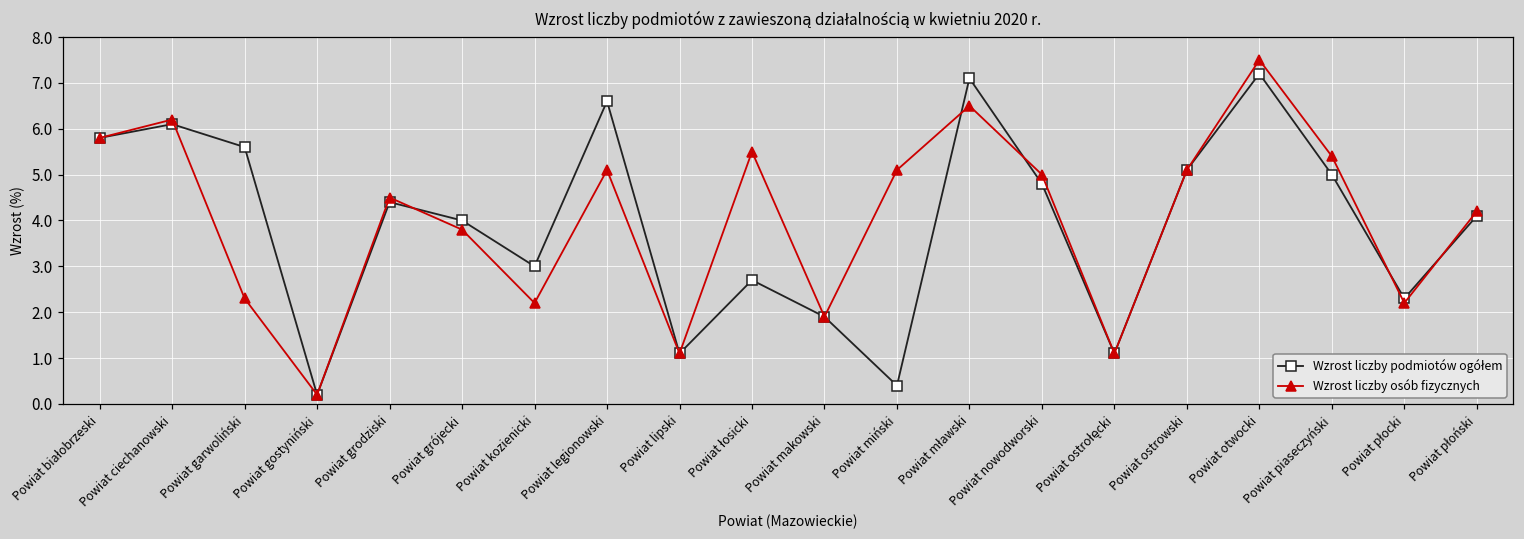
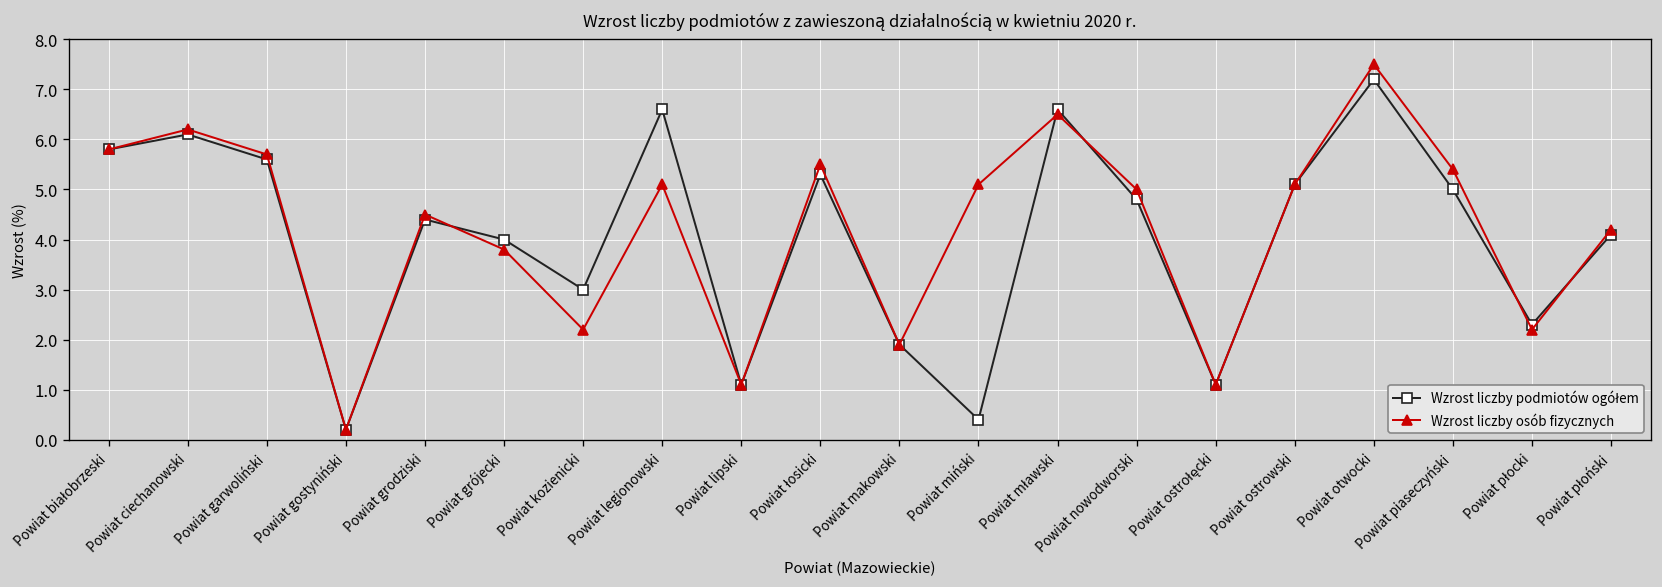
  {
    "Wzrost liczby podmiotów ogółem": {
      "Powiat ciechanowski": 6.1,
      "Powiat garwoliński": 5.6,
      "Powiat grodziski": 4.4,
      "Powiat grójecki": 4.0,
      "Powiat kozienicki": 3.0,
      "Powiat legionowski": 6.6,
-     "Powiat łosicki": 2.7,
+     "Powiat łosicki": 5.3,
      "Powiat miński": 0.4,
-     "Powiat mławski": 7.1,
+     "Powiat mławski": 6.6,
      "Powiat nowodworski": 4.8,
      "Powiat otwocki": 7.2,
      "Powiat piaseczyński": 5.0,
      "Powiat płocki": 2.3,
      "Powiat płoński": 4.1
    },
    "Wzrost liczby osób fizycznych": {
      "Powiat ciechanowski": 6.2,
-     "Powiat garwoliński": 2.3,
+     "Powiat garwoliński": 5.7,
      "Powiat grodziski": 4.5,
      "Powiat grójecki": 3.8,
      "Powiat kozienicki": 2.2,
      "Powiat legionowski": 5.1,
      "Powiat łosicki": 5.5,
      "Powiat miński": 5.1,
      "Powiat mławski": 6.5,
      "Powiat nowodworski": 5.0,
      "Powiat otwocki": 7.5,
      "Powiat piaseczyński": 5.4,
      "Powiat płocki": 2.2,
      "Powiat płoński": 4.2
    }
  }
